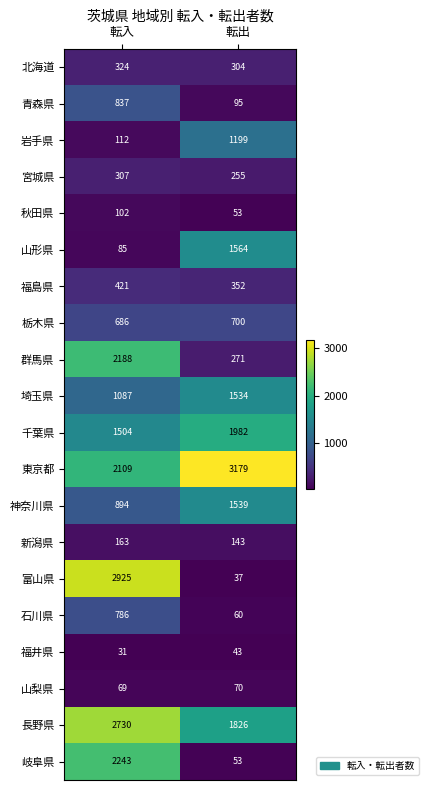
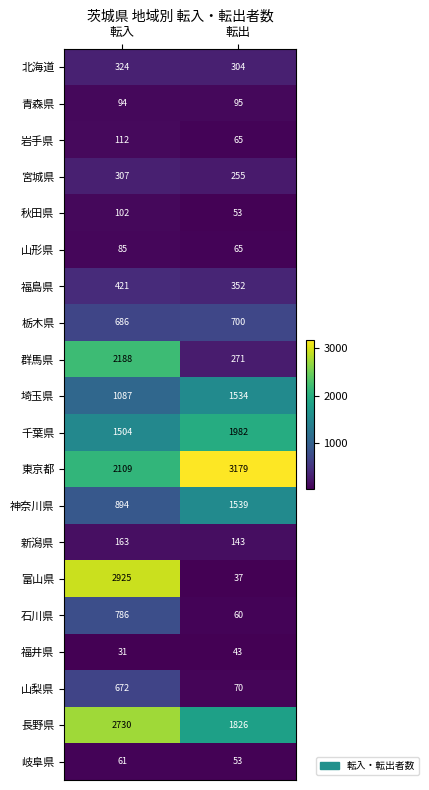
  {
    "北海道": {
      "転入": 324,
      "転出": 304
    },
    "青森県": {
-     "転入": 837,
+     "転入": 94,
      "転出": 95
    },
    "岩手県": {
      "転入": 112,
-     "転出": 1199
+     "転出": 65
    },
    "宮城県": {
      "転入": 307,
      "転出": 255
    },
    "秋田県": {
      "転入": 102,
      "転出": 53
    },
    "山形県": {
      "転入": 85,
-     "転出": 1564
+     "転出": 65
    },
    "福島県": {
      "転入": 421,
      "転出": 352
    },
    "栃木県": {
      "転入": 686,
      "転出": 700
    },
    "群馬県": {
      "転入": 2188,
      "転出": 271
    },
    "埼玉県": {
      "転入": 1087,
      "転出": 1534
    },
    "千葉県": {
      "転入": 1504,
      "転出": 1982
    },
    "東京都": {
      "転入": 2109,
      "転出": 3179
    },
    "神奈川県": {
      "転入": 894,
      "転出": 1539
    },
    "新潟県": {
      "転入": 163,
      "転出": 143
    },
    "富山県": {
      "転入": 2925,
      "転出": 37
    },
    "石川県": {
      "転入": 786,
      "転出": 60
    },
    "福井県": {
      "転入": 31,
      "転出": 43
    },
    "山梨県": {
-     "転入": 69,
+     "転入": 672,
      "転出": 70
    },
    "長野県": {
      "転入": 2730,
      "転出": 1826
    },
    "岐阜県": {
-     "転入": 2243,
+     "転入": 61,
      "転出": 53
    }
  }
